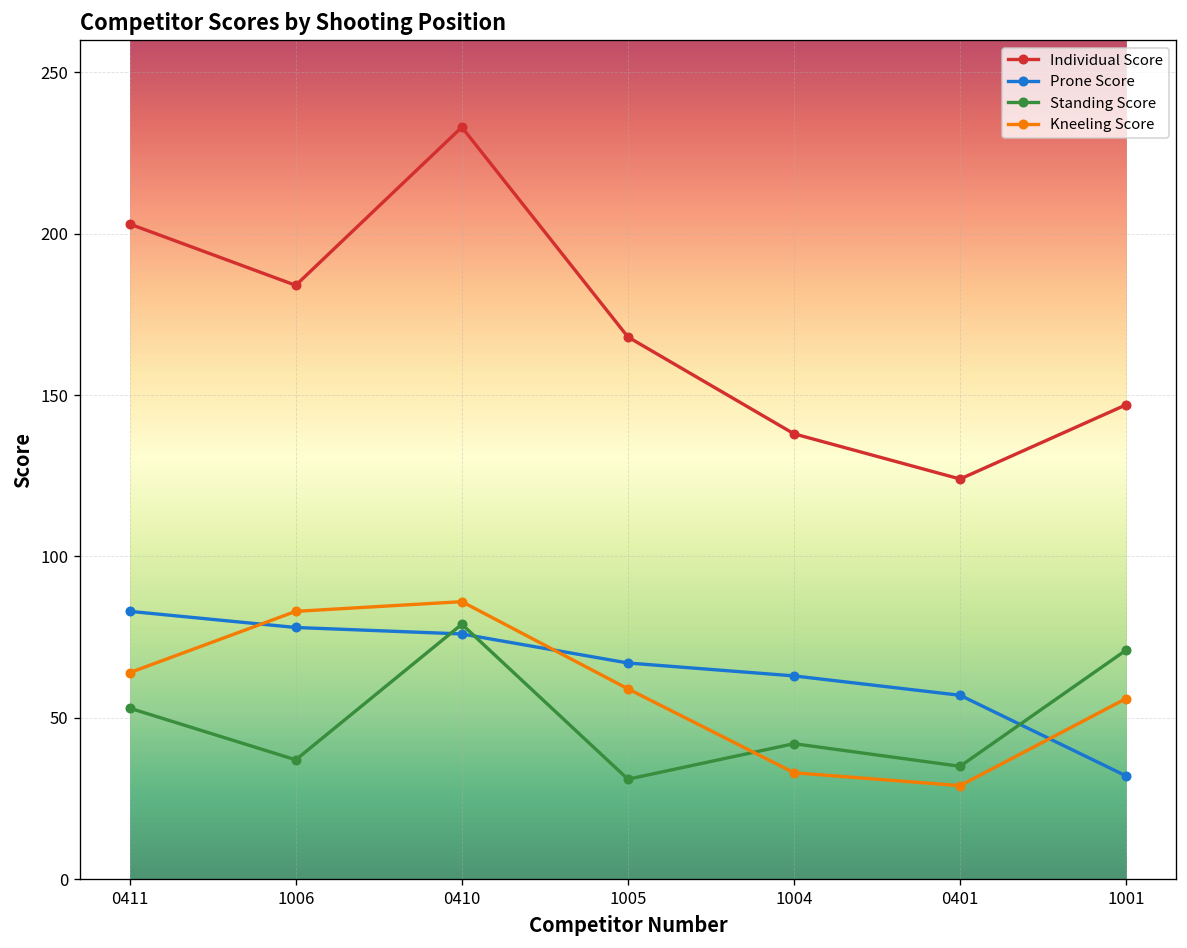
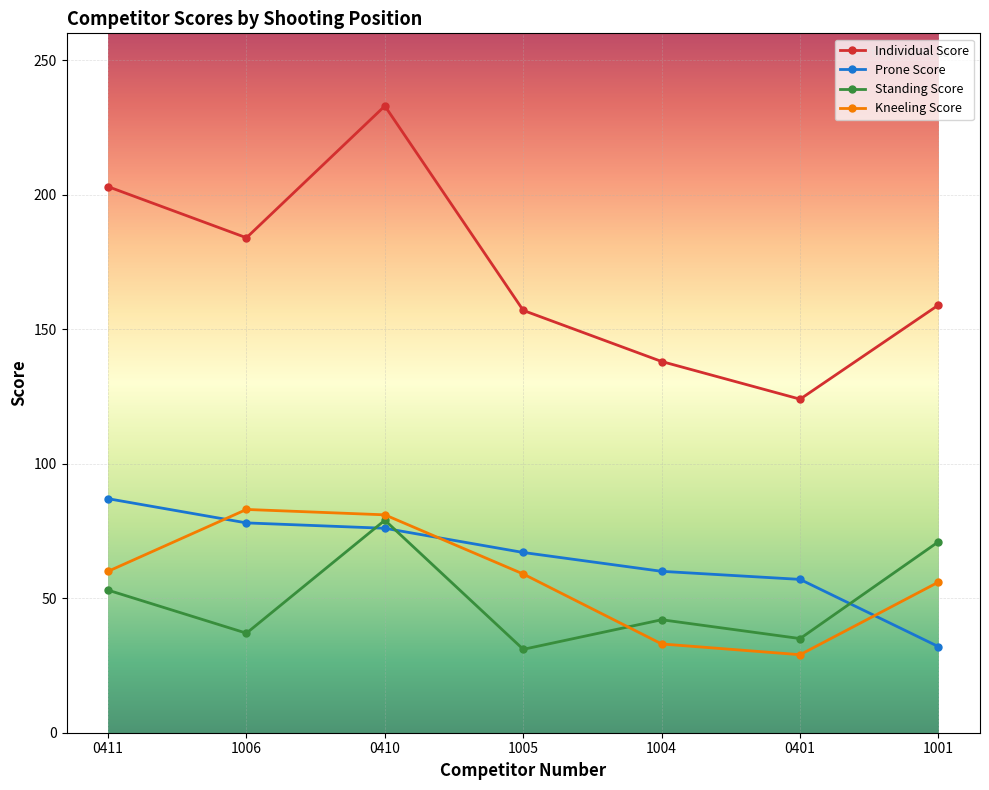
  {
    "Individual Score": {
      "0411": 203,
      "1006": 184,
      "0410": 233,
-     "1005": 168,
+     "1005": 157,
      "1004": 138,
      "0401": 124,
-     "1001": 147
+     "1001": 159
    },
    "Prone Score": {
-     "0411": 83,
+     "0411": 87,
      "1006": 78,
      "0410": 76,
      "1005": 67,
-     "1004": 63,
+     "1004": 60,
      "0401": 57,
      "1001": 32
    },
    "Standing Score": {
      "0411": 53,
      "1006": 37,
      "0410": 79,
      "1005": 31,
      "1004": 42,
      "0401": 35,
      "1001": 71
    },
    "Kneeling Score": {
-     "0411": 64,
+     "0411": 60,
      "1006": 83,
-     "0410": 86,
+     "0410": 81,
      "1005": 59,
      "1004": 33,
      "0401": 29,
      "1001": 56
    }
  }
